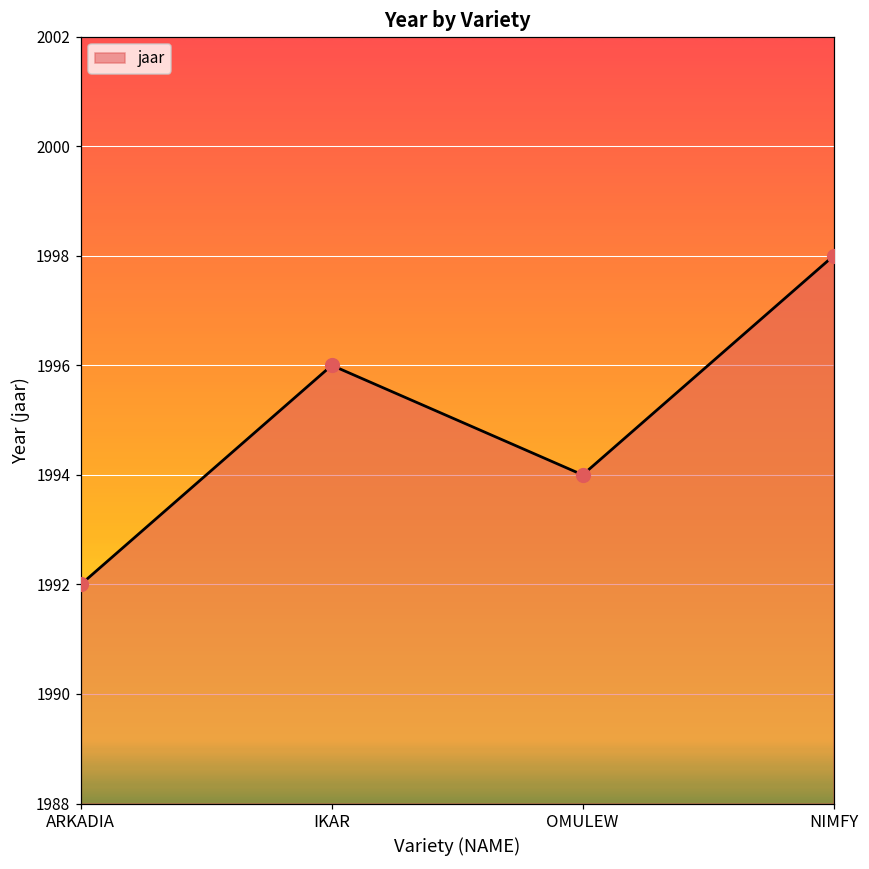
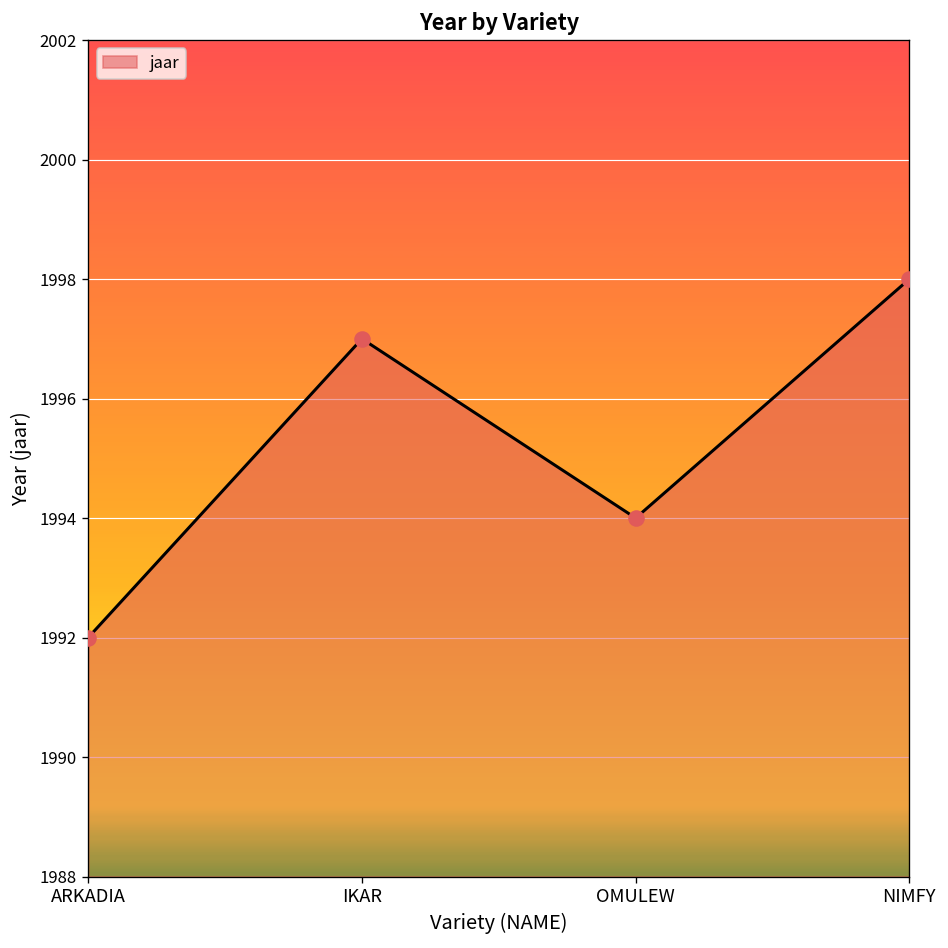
  {
    "ARKADIA": 1992,
-   "IKAR": 1996,
+   "IKAR": 1997,
    "OMULEW": 1994,
    "NIMFY": 1998
  }
